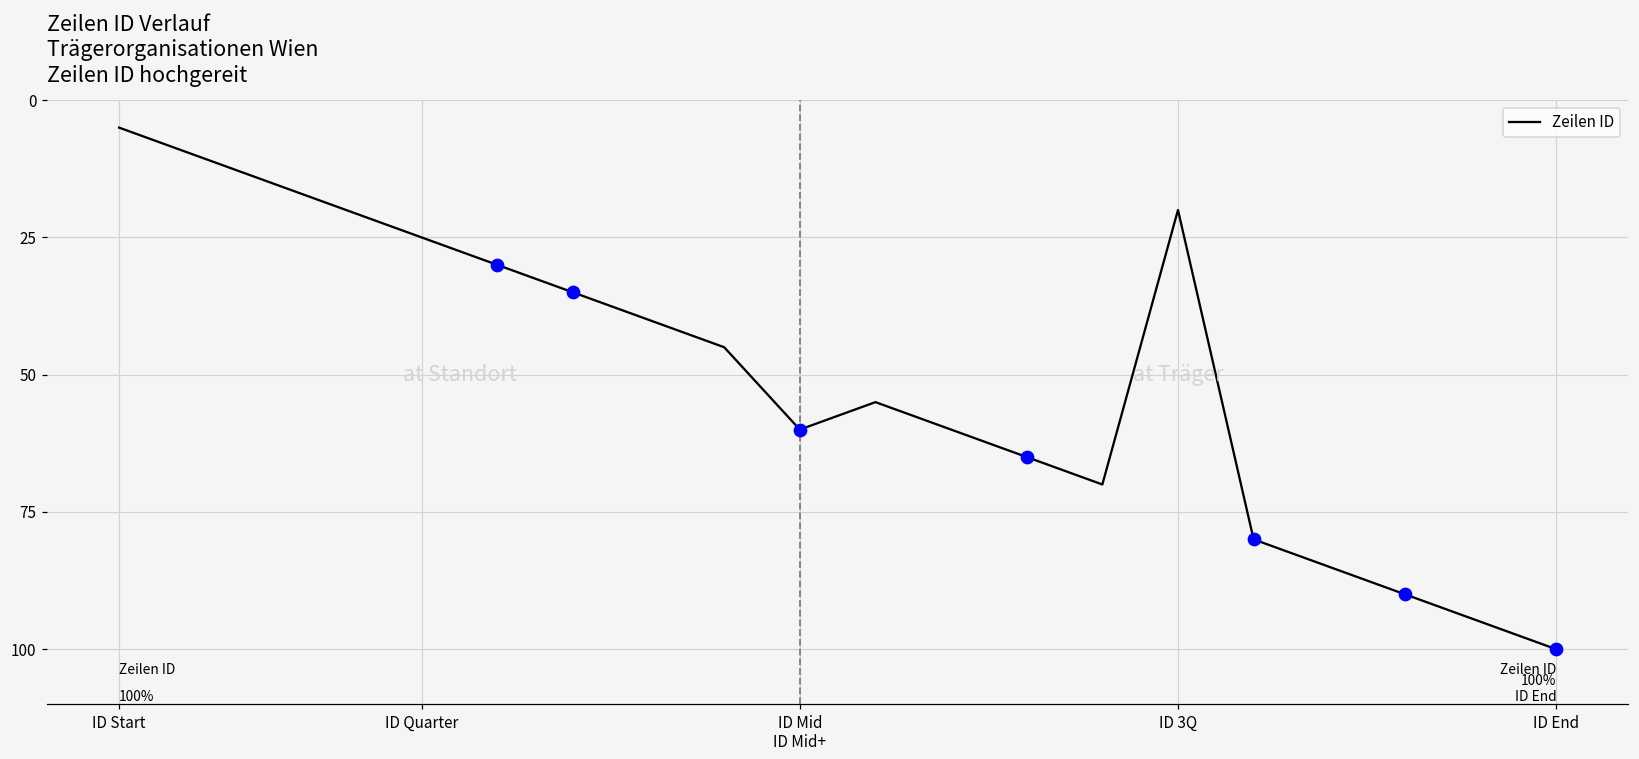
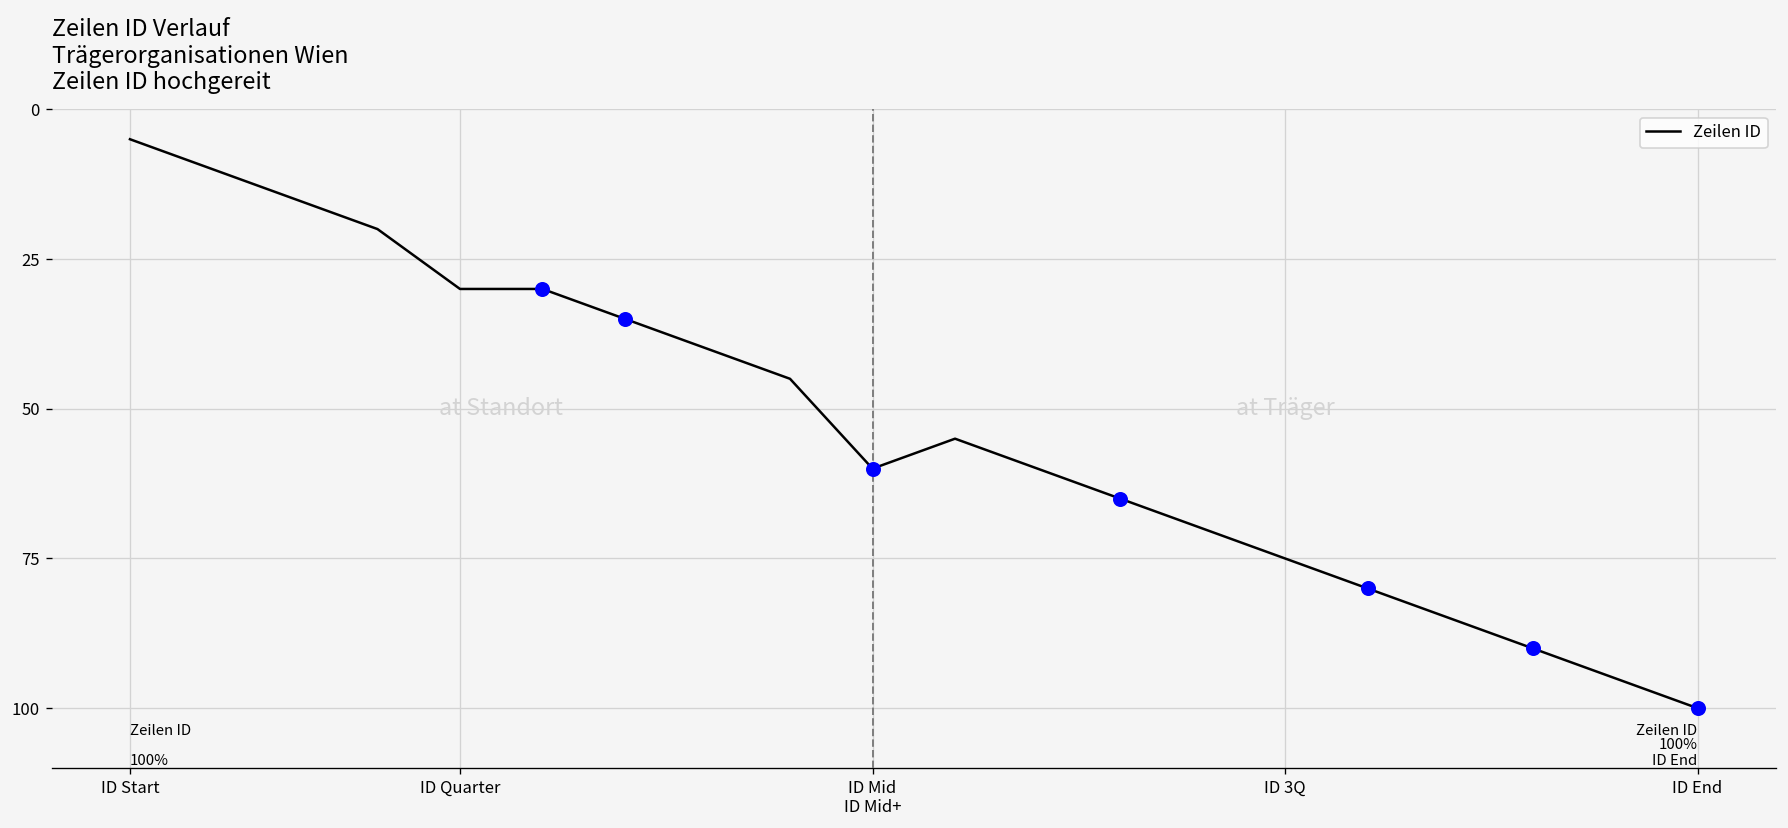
  {
    "Zeilen ID": {
      "ID Start": 5,
-     "ID Quarter": 25,
-     "ID 3Q": 20
+     "ID Quarter": 30,
+     "ID 3Q": 75
    }
  }
